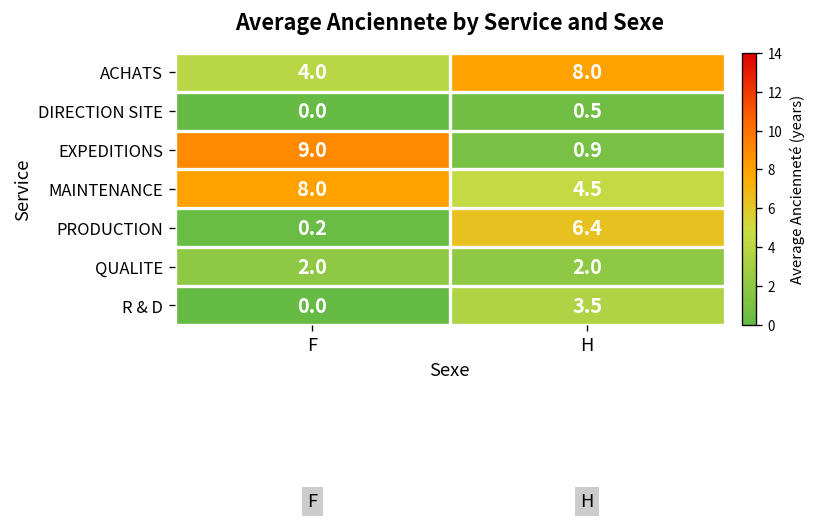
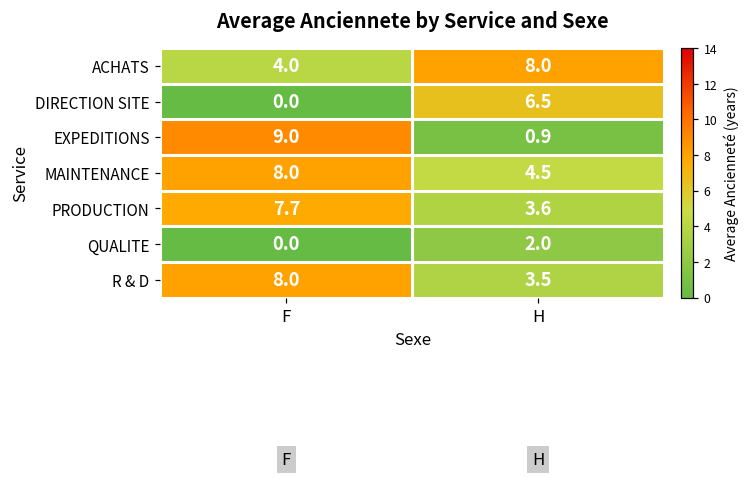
  {
    "ACHATS": {
      "F": 4.0,
      "H": 8.0
    },
    "DIRECTION SITE": {
      "F": 0.0,
-     "H": 0.5
+     "H": 6.5
    },
    "EXPEDITIONS": {
      "F": 9.0,
      "H": 0.9
    },
    "MAINTENANCE": {
      "F": 8.0,
      "H": 4.5
    },
    "PRODUCTION": {
-     "F": 0.2,
-     "H": 6.4
+     "F": 7.7,
+     "H": 3.6
    },
    "QUALITE": {
-     "F": 2.0,
+     "F": 0.0,
      "H": 2.0
    },
    "R & D": {
-     "F": 0.0,
+     "F": 8.0,
      "H": 3.5
    }
  }
